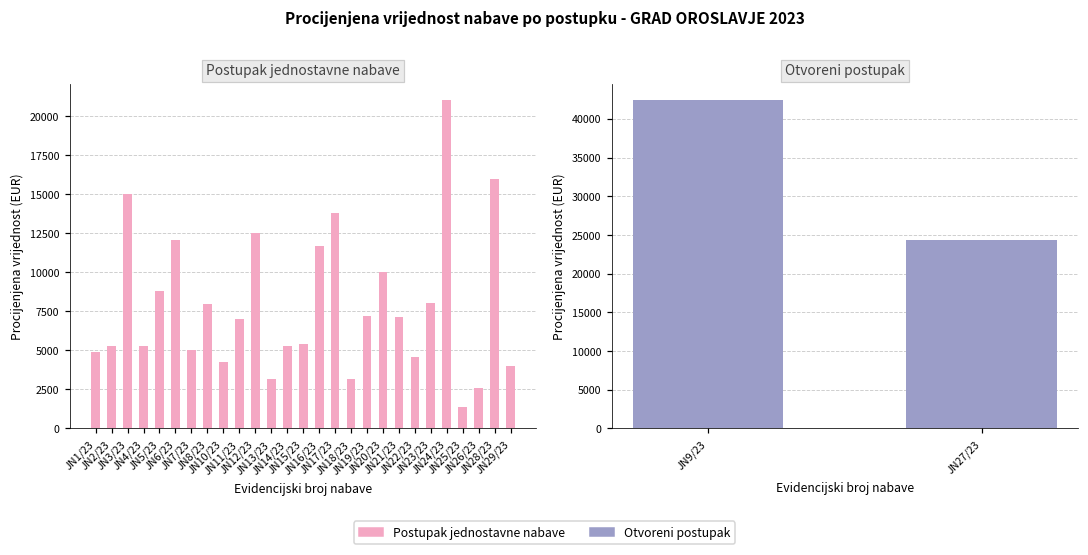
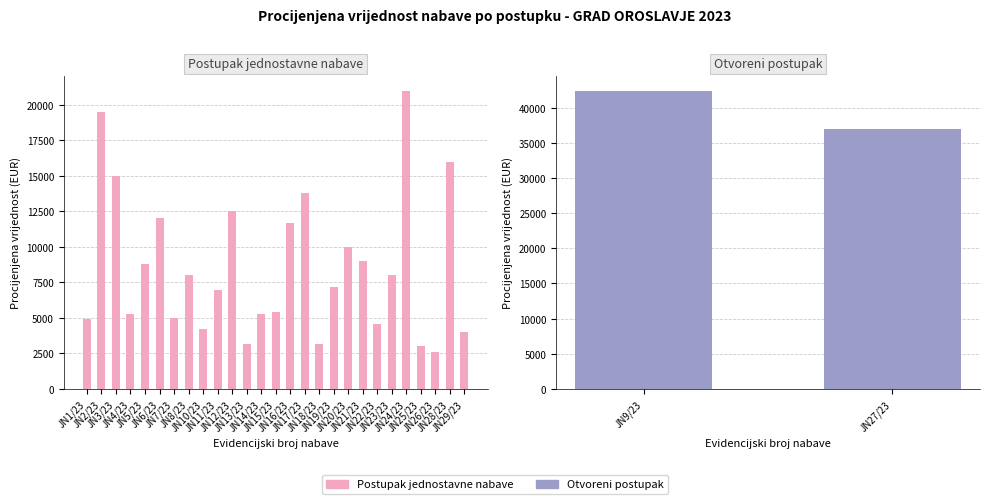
  {
    "Postupak jednostavne nabave": {
      "JN1/23": 4900,
-     "JN2/23": 5300,
+     "JN2/23": 19500,
      "JN3/23": 15000,
      "JN4/23": 5300,
      "JN5/23": 8800,
      "JN6/23": 12100,
      "JN7/23": 5000,
      "JN8/23": 8000,
      "JN10/23": 4200,
      "JN11/23": 7000,
      "JN12/23": 12500,
      "JN13/23": 3200,
      "JN14/23": 5300,
      "JN15/23": 5400,
      "JN16/23": 11700,
      "JN17/23": 13800,
      "JN18/23": 3200,
      "JN19/23": 7200,
      "JN20/23": 10000,
-     "JN21/23": 7100,
+     "JN21/23": 9000,
      "JN22/23": 4600,
      "JN23/23": 8000,
      "JN24/23": 21000,
-     "JN25/23": 1300,
+     "JN25/23": 3000,
      "JN26/23": 2600,
      "JN28/23": 16000,
      "JN29/23": 4000
    },
    "Otvoreni postupak": {
      "JN9/23": 42000,
-     "JN27/23": 24000
+     "JN27/23": 37000
    }
  }
